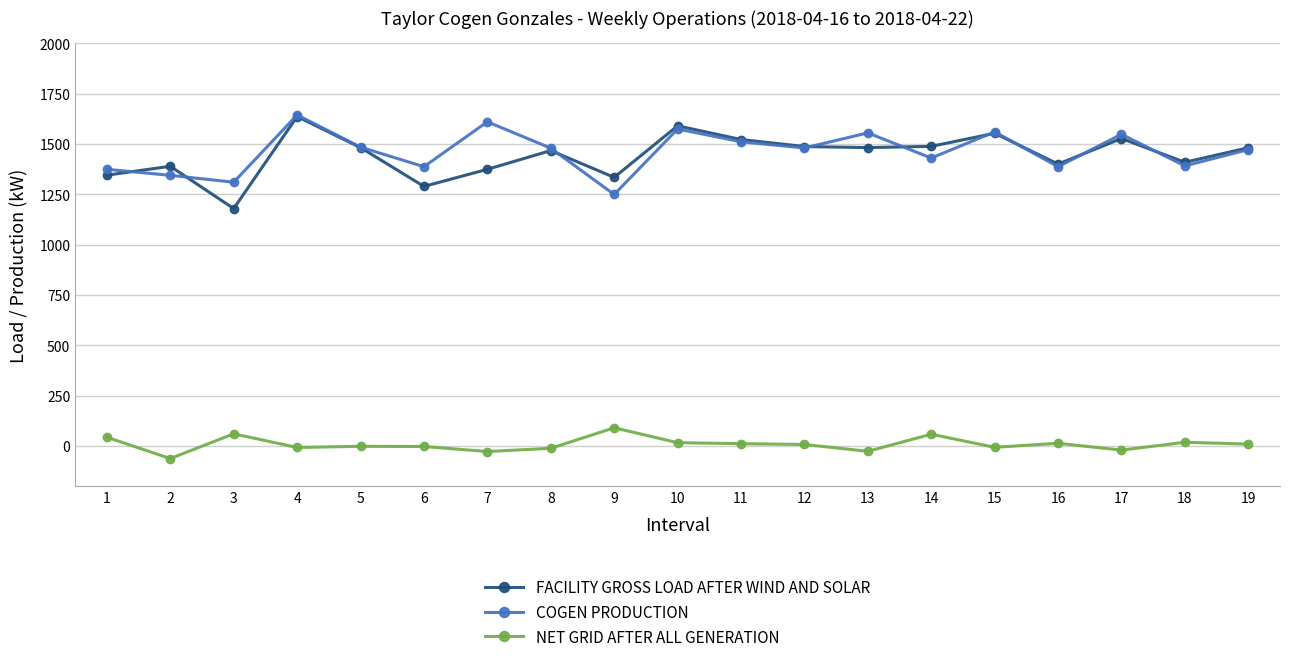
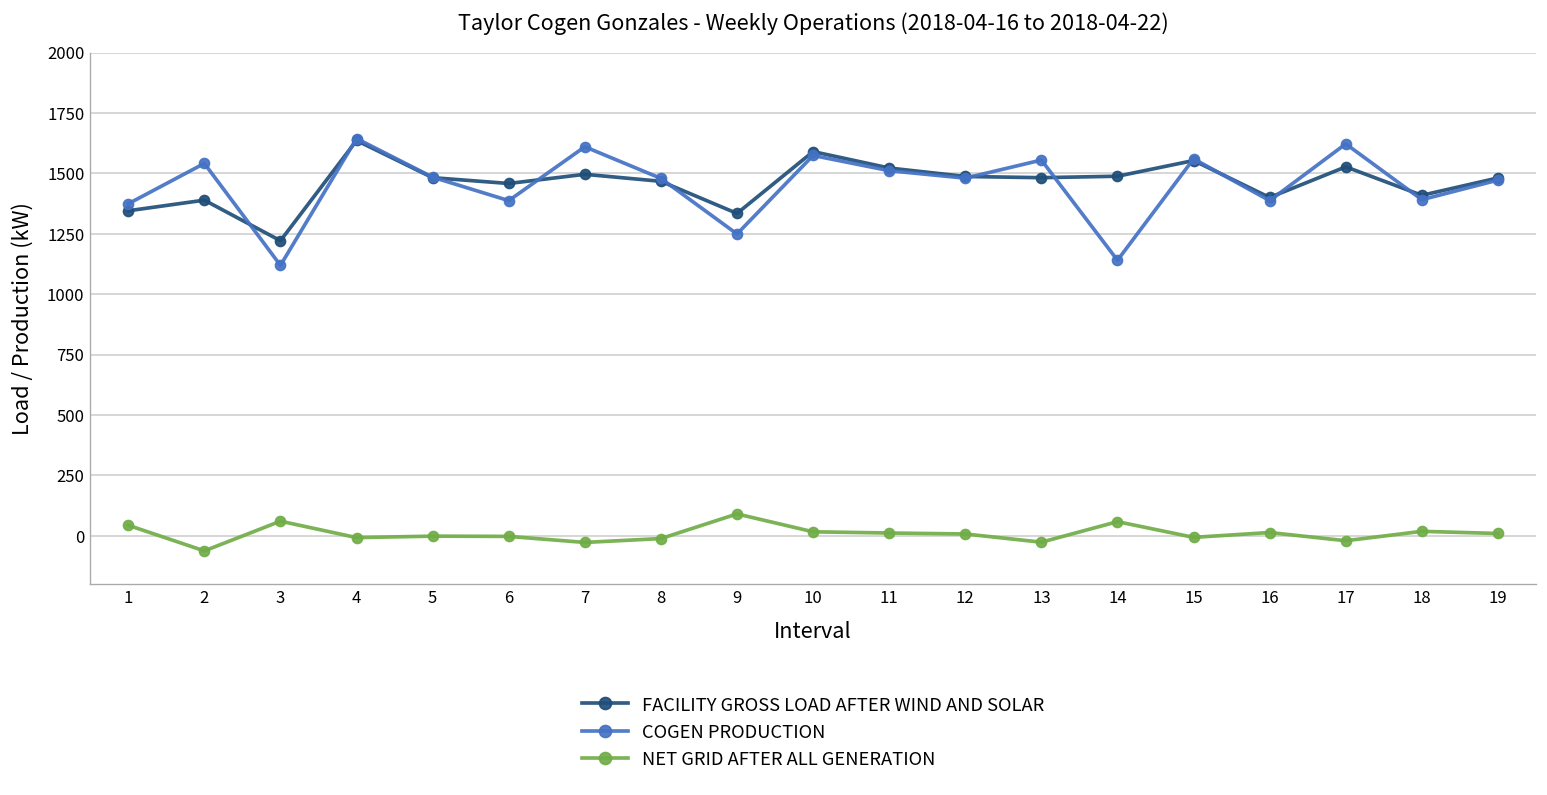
  {
    "FACILITY GROSS LOAD AFTER WIND AND SOLAR": {
      "1": 1350,
      "2": 1390,
-     "3": 1180,
-     "6": 1290,
-     "7": 1370,
+     "3": 1220,
+     "6": 1460,
+     "7": 1500,
      "9": 1330,
      "10": 1590,
      "13": 1480,
      "14": 1490,
      "16": 1400,
      "17": 1530,
      "18": 1410
    },
    "COGEN PRODUCTION": {
      "1": 1370,
-     "2": 1340,
-     "3": 1310,
+     "2": 1540,
+     "3": 1120,
      "6": 1390,
      "7": 1610,
      "9": 1250,
      "10": 1570,
      "13": 1560,
-     "14": 1430,
+     "14": 1140,
      "16": 1390,
-     "17": 1550,
+     "17": 1620,
      "18": 1390
    },
    "NET GRID AFTER ALL GENERATION": {
      "1": 40,
      "2": -60,
      "3": 60,
      "4": -10,
      "5": 0,
      "6": 0,
      "7": -30,
      "8": -10,
      "9": 90,
      "10": 20,
      "11": 10,
      "12": 10,
      "13": -30,
      "14": 60,
      "15": -10,
      "16": 10,
      "17": -20,
      "18": 20,
      "19": 10
    }
  }
